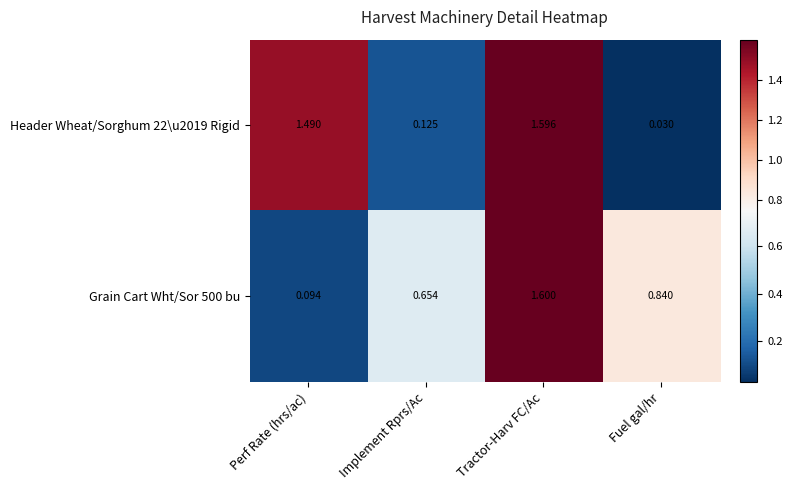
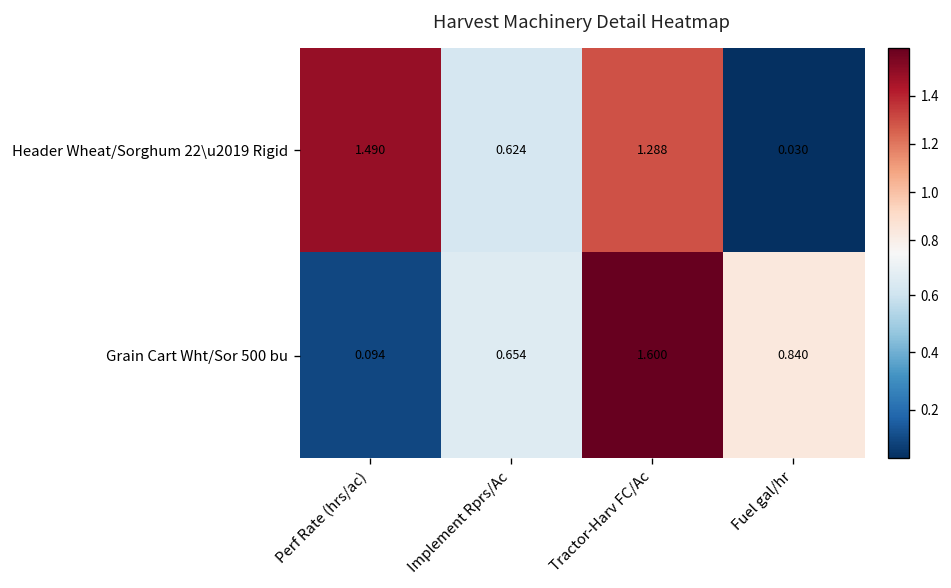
  {
    "Header Wheat/Sorghum 22\\u2019 Rigid": {
      "Perf Rate (hrs/ac)": 1.490,
-     "Implement Rprs/Ac": 0.125,
-     "Tractor-Harv FC/Ac": 1.596,
+     "Implement Rprs/Ac": 0.624,
+     "Tractor-Harv FC/Ac": 1.288,
      "Fuel gal/hr": 0.030
    },
    "Grain Cart Wht/Sor 500 bu": {
      "Perf Rate (hrs/ac)": 0.094,
      "Implement Rprs/Ac": 0.654,
      "Tractor-Harv FC/Ac": 1.600,
      "Fuel gal/hr": 0.840
    }
  }
